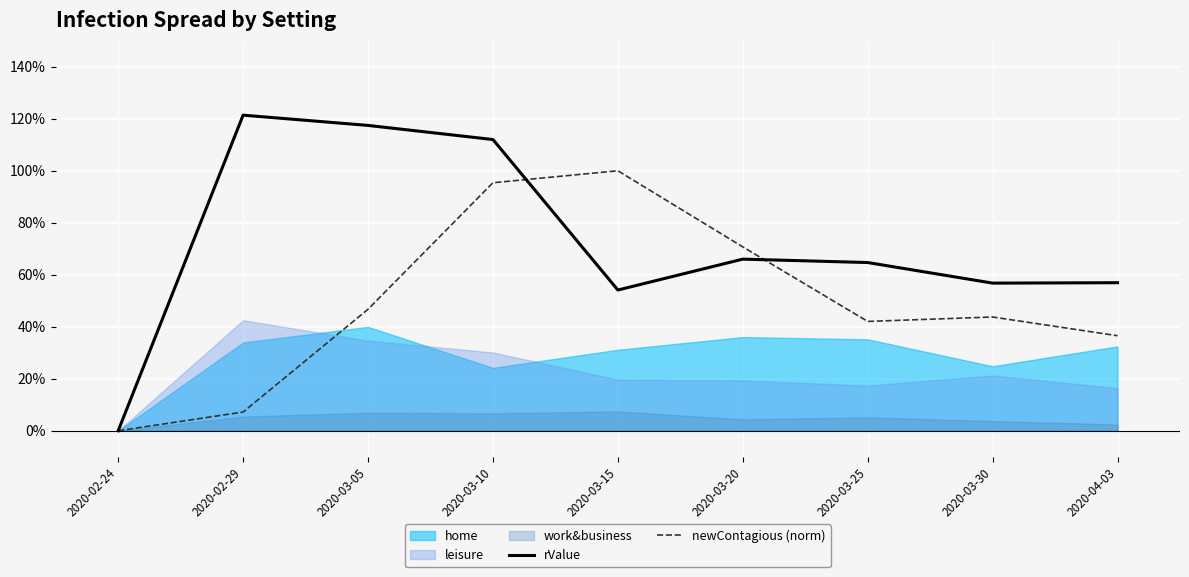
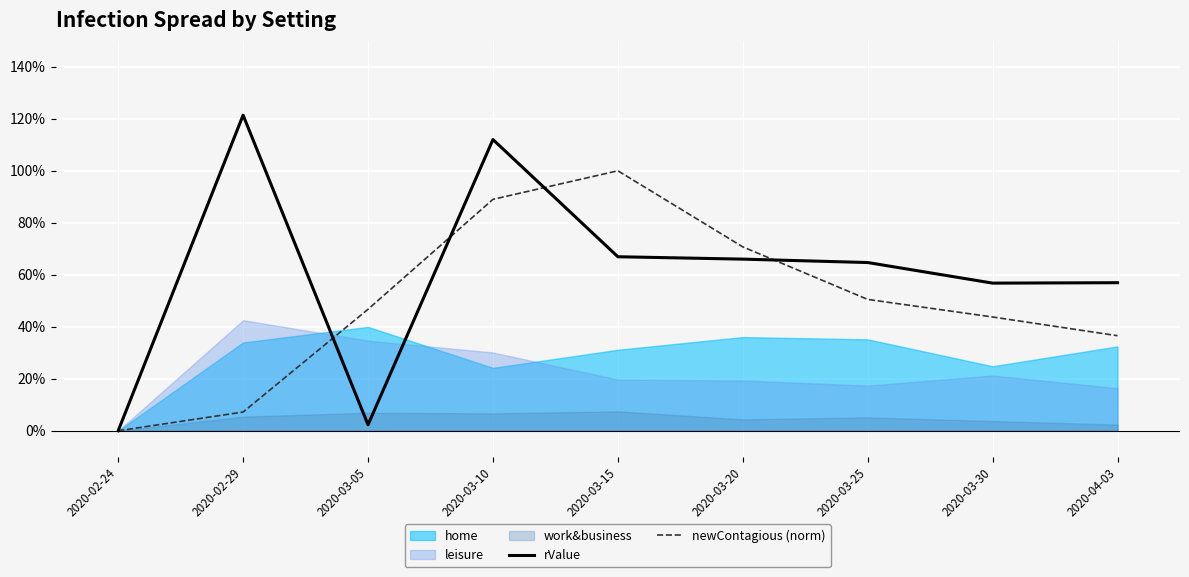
  {
    "rValue": {
      "2020-02-29": "121%",
-     "2020-03-05": "117%",
+     "2020-03-05": "2%",
      "2020-03-10": "112%",
-     "2020-03-15": "54%",
+     "2020-03-15": "67%",
      "2020-03-20": "66%",
      "2020-03-25": "65%",
      "2020-03-30": "57%",
      "2020-04-03": "57%"
    },
    "home": {
      "2020-02-29": "34%",
      "2020-03-05": "40%",
      "2020-03-10": "24%",
      "2020-03-15": "31%",
      "2020-03-20": "36%",
      "2020-03-25": "35%",
      "2020-03-30": "25%",
      "2020-04-03": "32%"
    },
    "newContagious (norm)": {
      "2020-02-29": "7%",
      "2020-03-05": "47%",
-     "2020-03-10": "95%",
+     "2020-03-10": "89%",
      "2020-03-15": "100%",
      "2020-03-20": "71%",
-     "2020-03-25": "42%",
+     "2020-03-25": "51%",
      "2020-03-30": "44%",
      "2020-04-03": "37%"
    }
  }
